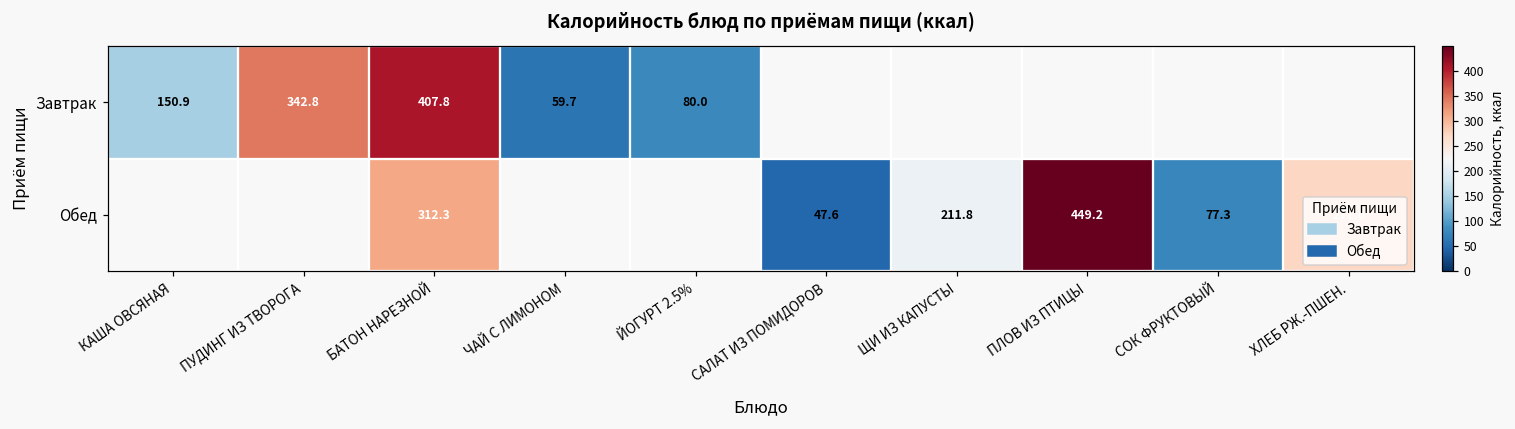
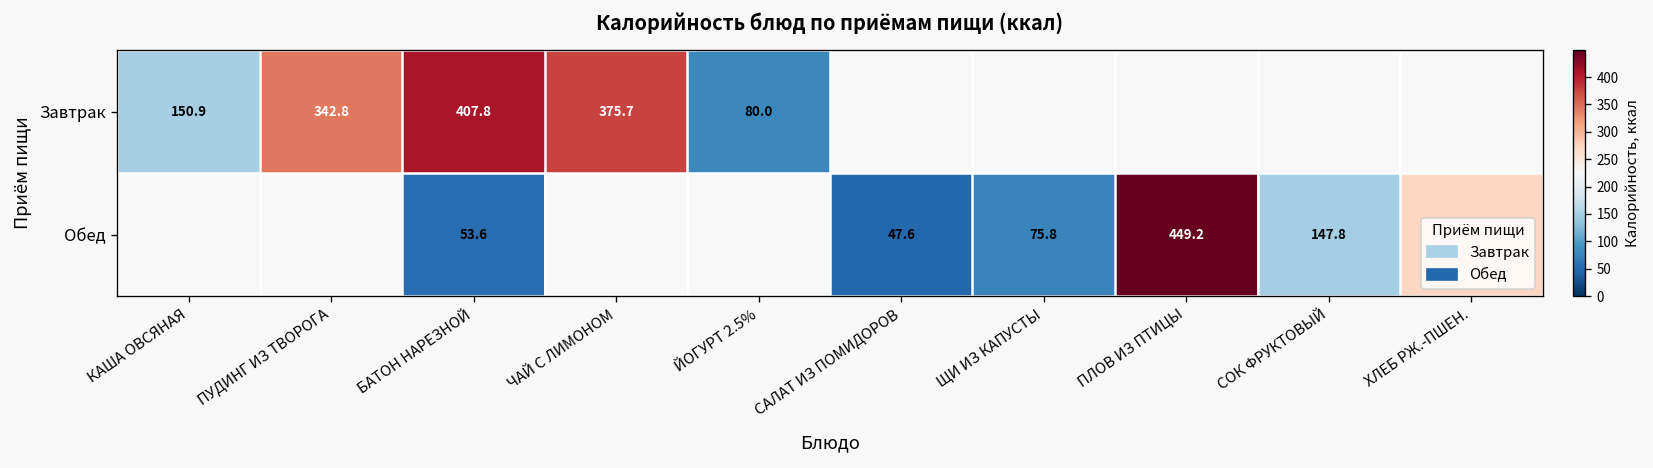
  {
    "Завтрак": {
      "КАША ОВСЯНАЯ": 150.9,
      "ПУДИНГ ИЗ ТВОРОГА": 342.8,
      "БАТОН НАРЕЗНОЙ": 407.8,
-     "ЧАЙ С ЛИМОНОМ": 59.7,
+     "ЧАЙ С ЛИМОНОМ": 375.7,
      "ЙОГУРТ 2.5%": 80.0
    },
    "Обед": {
-     "БАТОН НАРЕЗНОЙ": 312.3,
+     "БАТОН НАРЕЗНОЙ": 53.6,
      "САЛАТ ИЗ ПОМИДОРОВ": 47.6,
-     "ЩИ ИЗ КАПУСТЫ": 211.8,
+     "ЩИ ИЗ КАПУСТЫ": 75.8,
      "ПЛОВ ИЗ ПТИЦЫ": 449.2,
-     "СОК ФРУКТОВЫЙ": 77.3
+     "СОК ФРУКТОВЫЙ": 147.8
    }
  }
